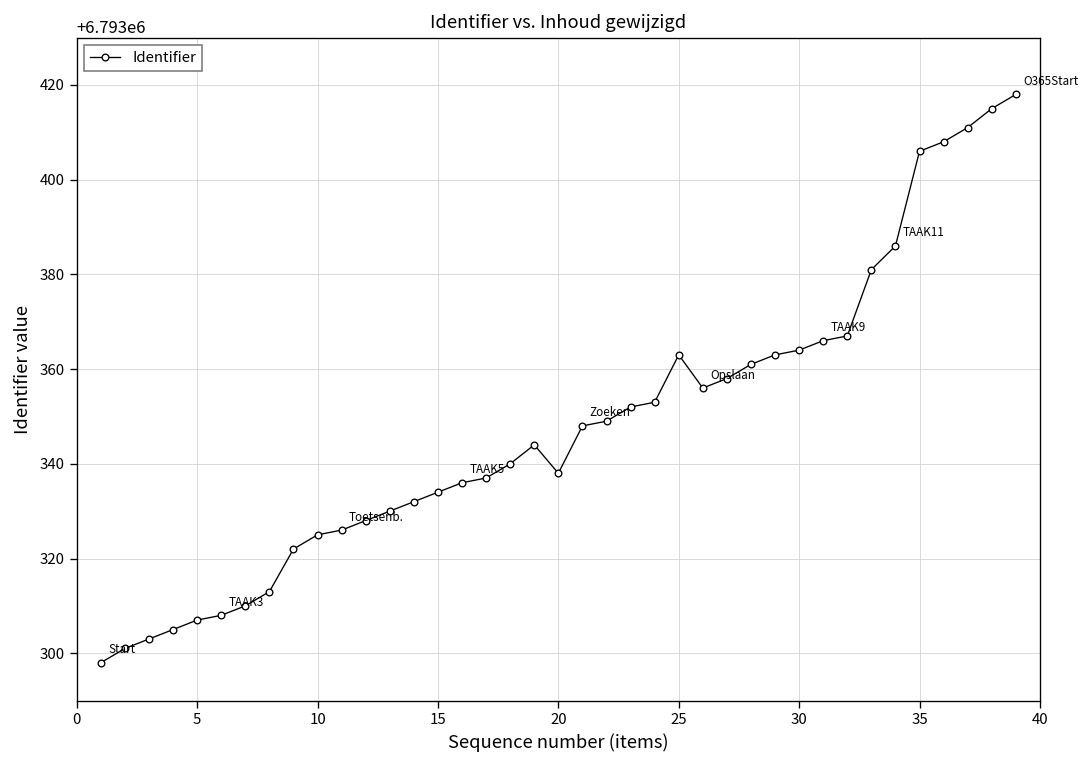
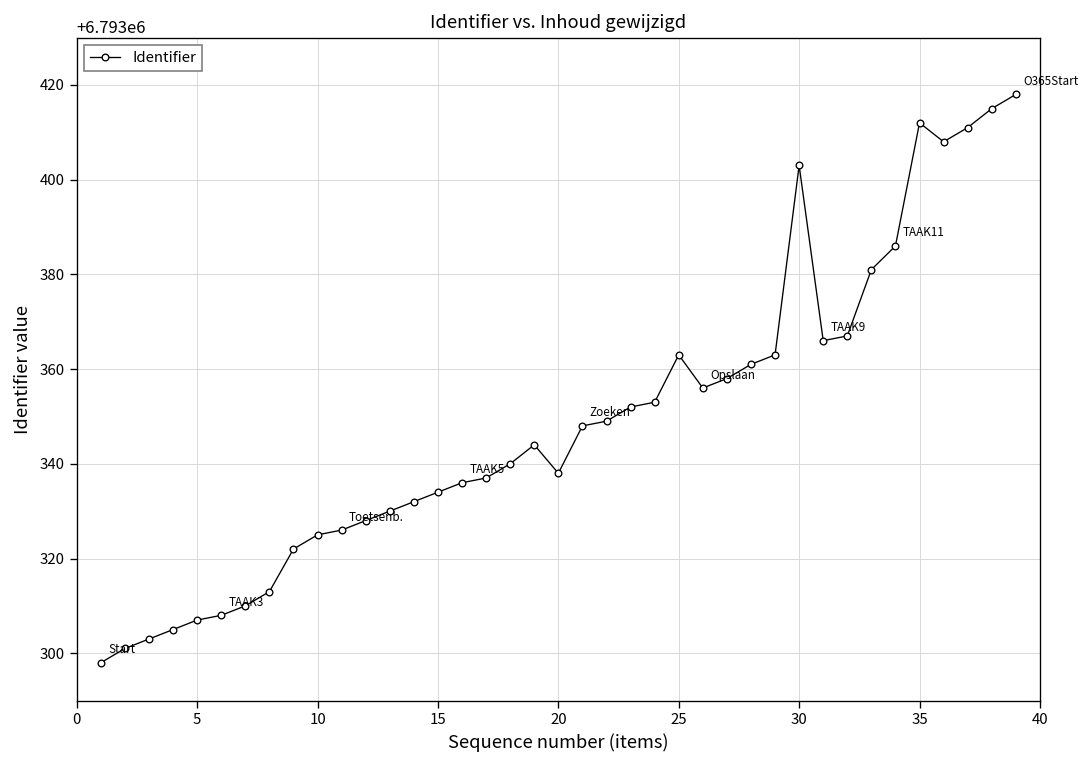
  {
    "5": 6793307,
    "10": 6793325,
    "15": 6793334,
    "20": 6793338,
    "25": 6793363,
-   "30": 6793364,
-   "35": 6793406
+   "30": 6793403,
+   "35": 6793412
  }
